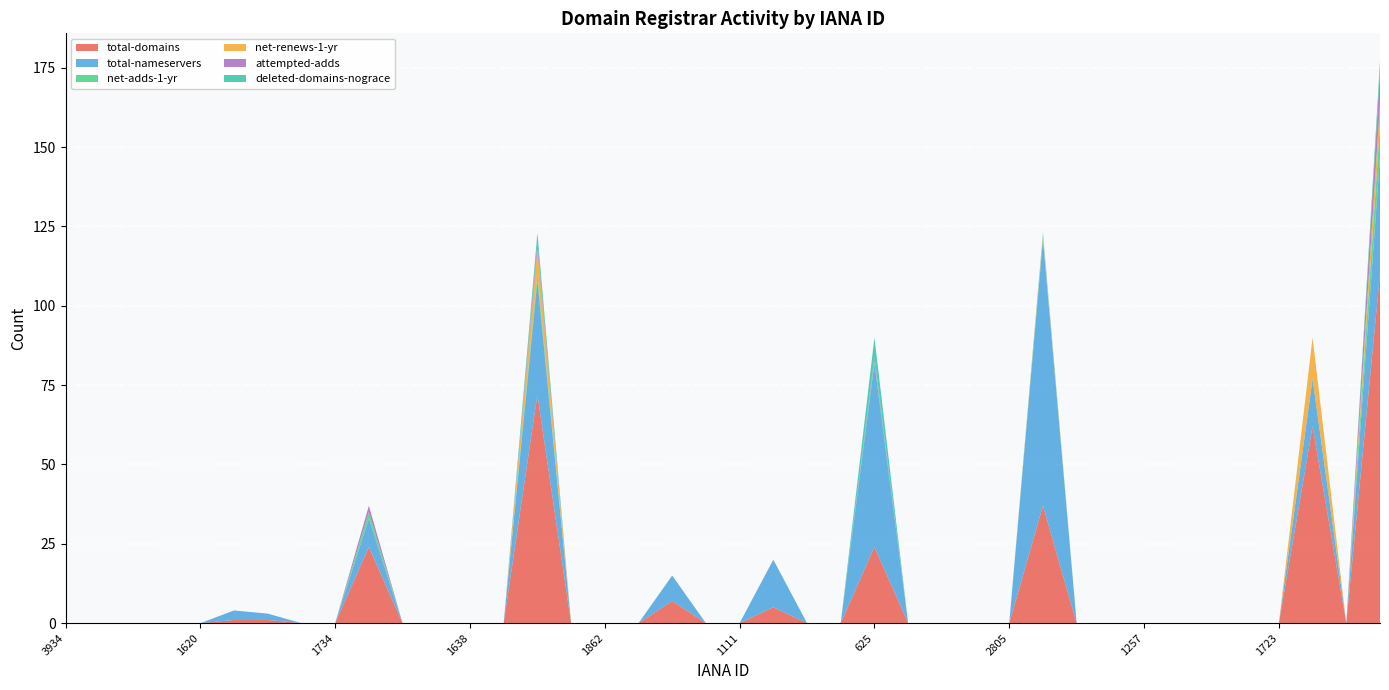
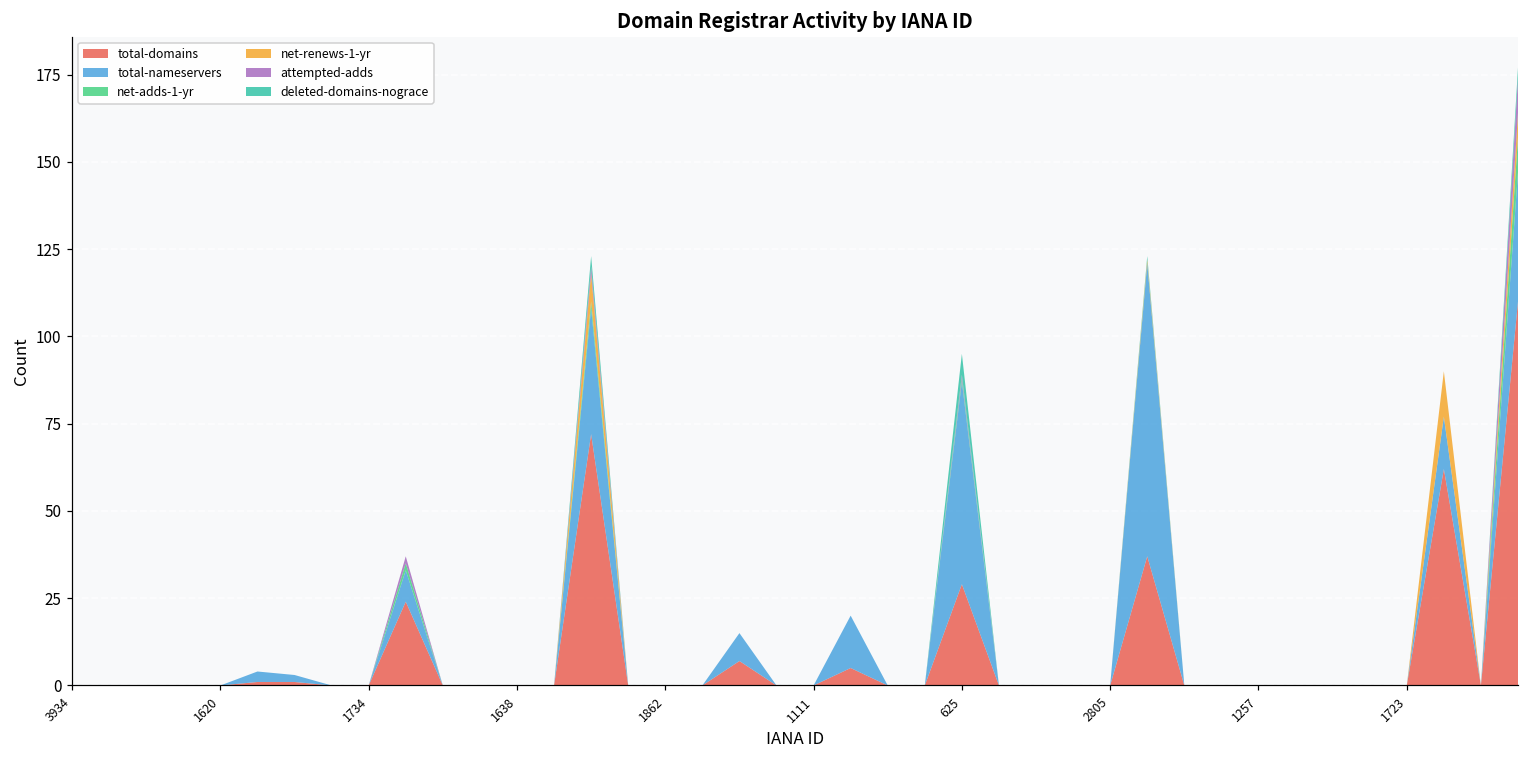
  {
    "total-domains": {
-     "625": 24
+     "625": 29
    },
    "total-nameservers": {
      "625": 58
    },
    "attempted-adds": {
      "625": 1
    }
  }
